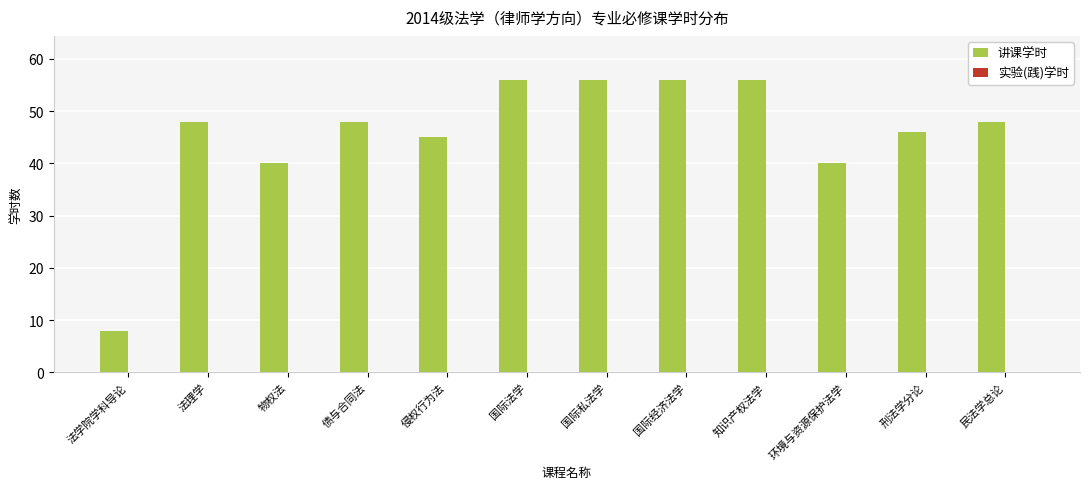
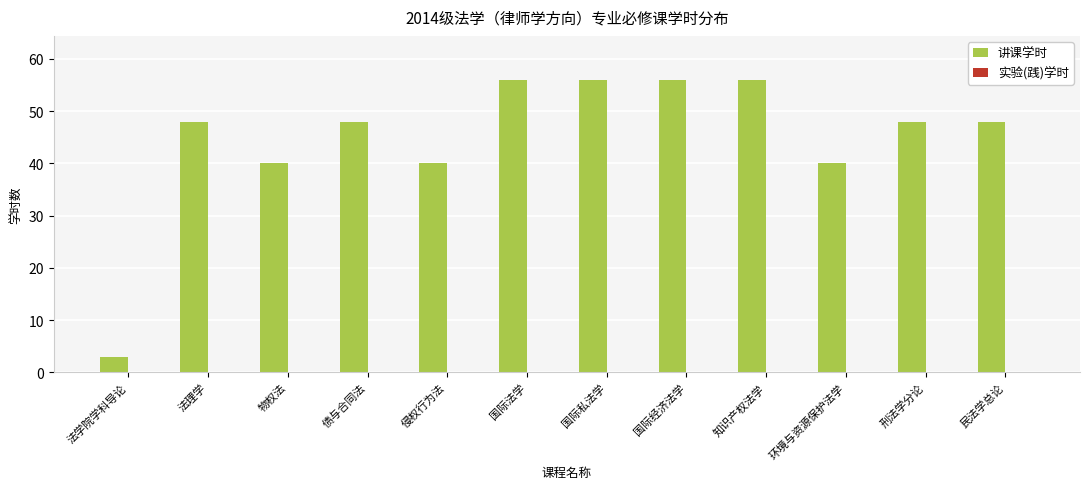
  {
    "讲课学时": {
-     "法学院学科导论": 8,
+     "法学院学科导论": 3,
      "法理学": 48,
      "物权法": 40,
      "债与合同法": 48,
-     "侵权行为法": 45,
+     "侵权行为法": 40,
      "国际法学": 56,
      "国际私法学": 56,
      "国际经济法学": 56,
      "知识产权法学": 56,
      "环境与资源保护法学": 40,
-     "刑法学分论": 46,
+     "刑法学分论": 48,
      "民法学总论": 48
    },
    "实验(践)学时": {
      "法学院学科导论": 0,
      "法理学": 0,
      "物权法": 0,
      "债与合同法": 0,
      "侵权行为法": 0,
      "国际法学": 0,
      "国际私法学": 0,
      "国际经济法学": 0,
      "知识产权法学": 0,
      "环境与资源保护法学": 0,
      "刑法学分论": 0,
      "民法学总论": 0
    }
  }
